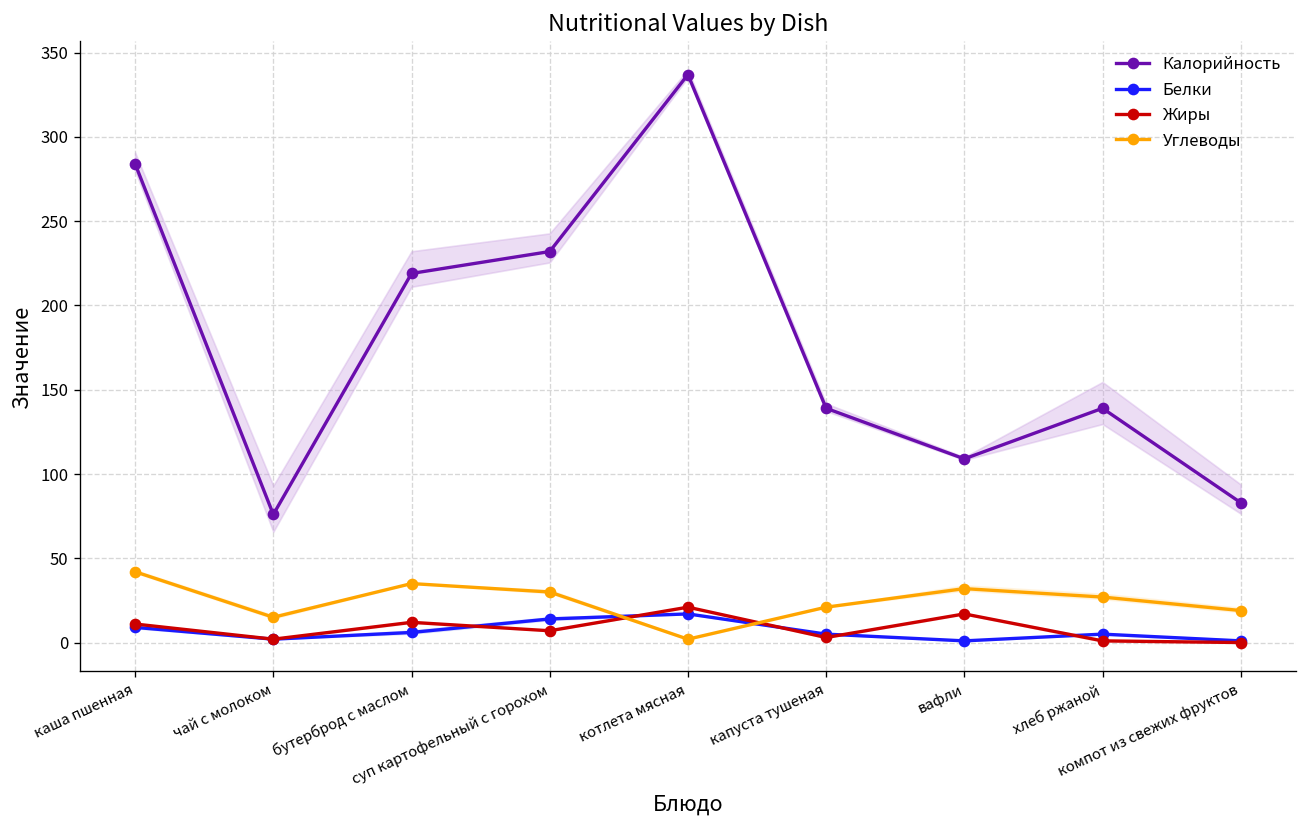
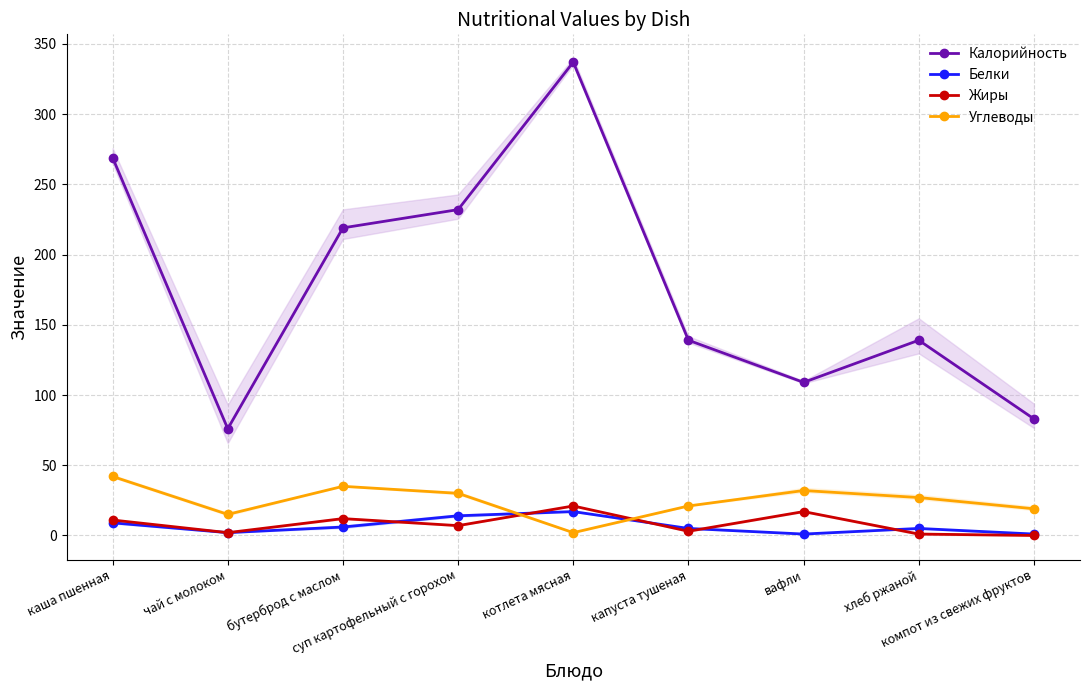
  {
    "Калорийность": {
-     "каша пшенная": 284,
+     "каша пшенная": 269,
      "чай с молоком": 76,
      "бутерброд с маслом": 219,
      "суп картофельный с горохом": 232,
      "котлета мясная": 337,
      "капуста тушеная": 139,
      "хлеб ржаной": 139,
      "компот из свежих фруктов": 83
    },
    "Углеводы": {
      "вафли": 32,
      "хлеб ржаной": 27
    }
  }
